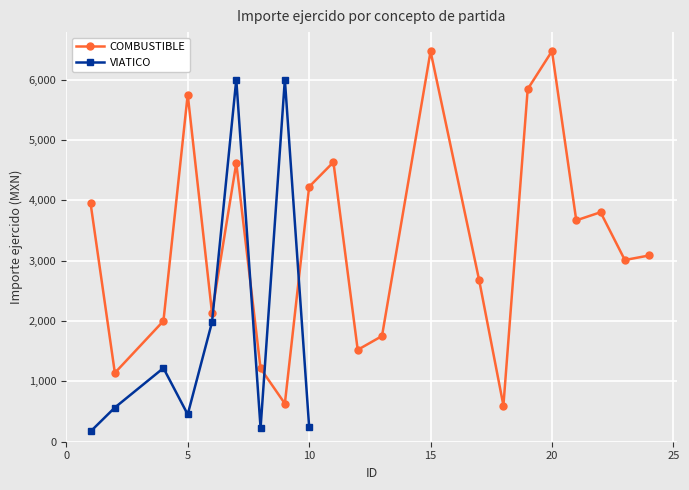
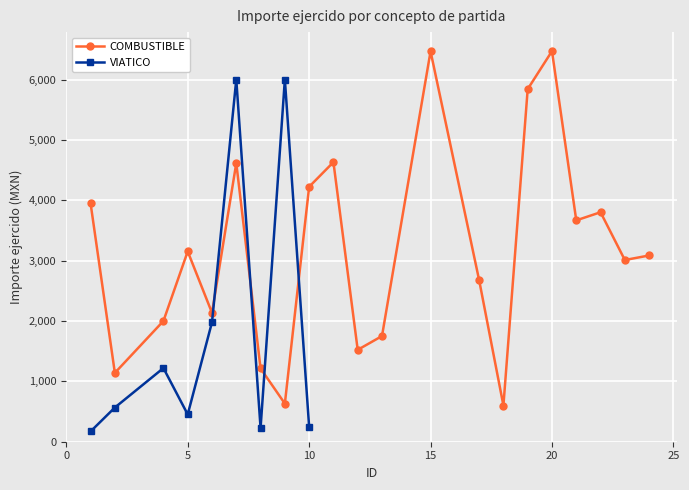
  {
    "COMBUSTIBLE": {
-     "5": "5,800",
+     "5": "3,200",
      "10": "4,200",
      "15": "6,500",
      "20": "6,500"
    },
    "VIATICO": {
      "5": "500",
      "10": "200"
    }
  }
